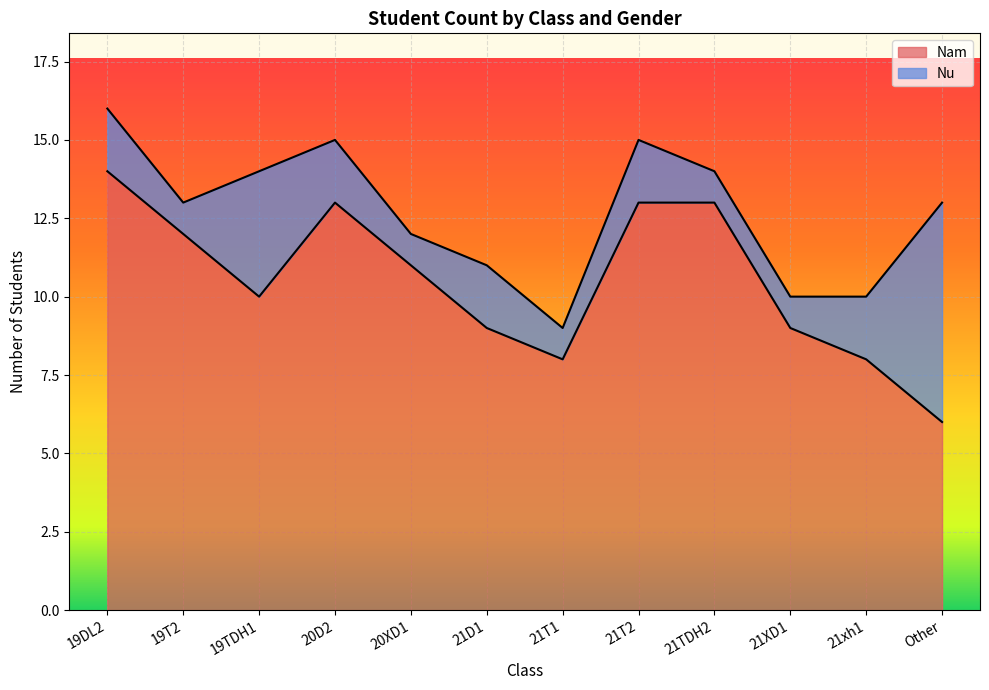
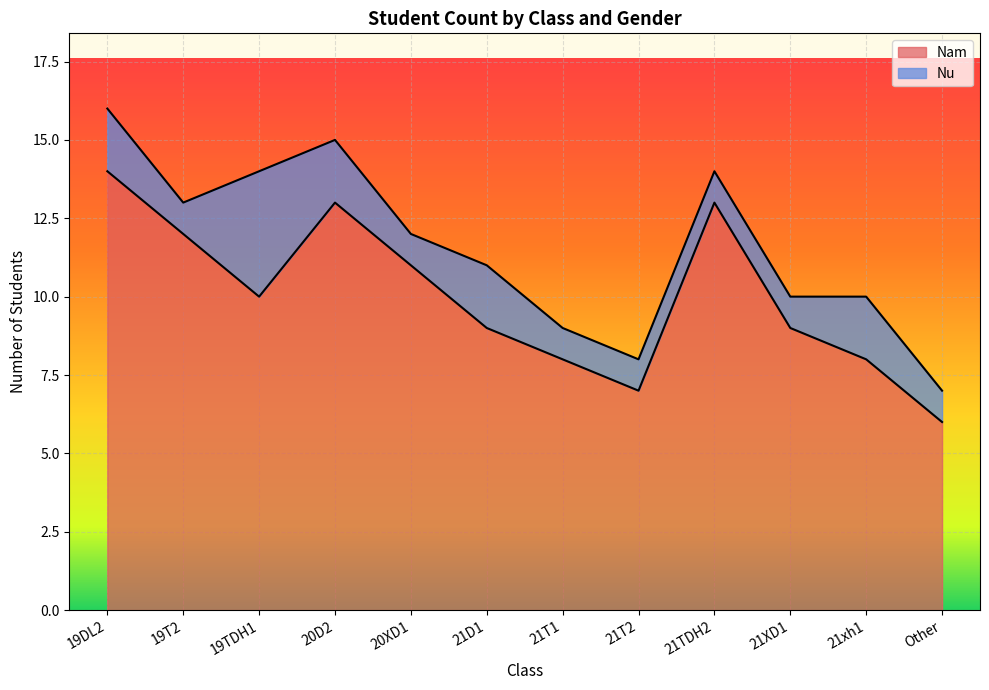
  {
    "Nam": {
      "19DL2": 14,
      "19T2": 12,
      "19TDH1": 10,
      "20D2": 13,
      "20XD1": 11,
      "21D1": 9,
      "21T1": 8,
-     "21T2": 13,
+     "21T2": 7,
      "21TDH2": 13,
      "21XD1": 9,
      "21xh1": 8,
      "Other": 6
    },
    "Nu": {
      "19DL2": 2,
      "19T2": 1,
      "19TDH1": 4,
      "20D2": 2,
      "20XD1": 1,
      "21D1": 2,
      "21T1": 1,
-     "21T2": 2,
+     "21T2": 1,
      "21TDH2": 1,
      "21XD1": 1,
      "21xh1": 2,
-     "Other": 7
+     "Other": 1
    }
  }
